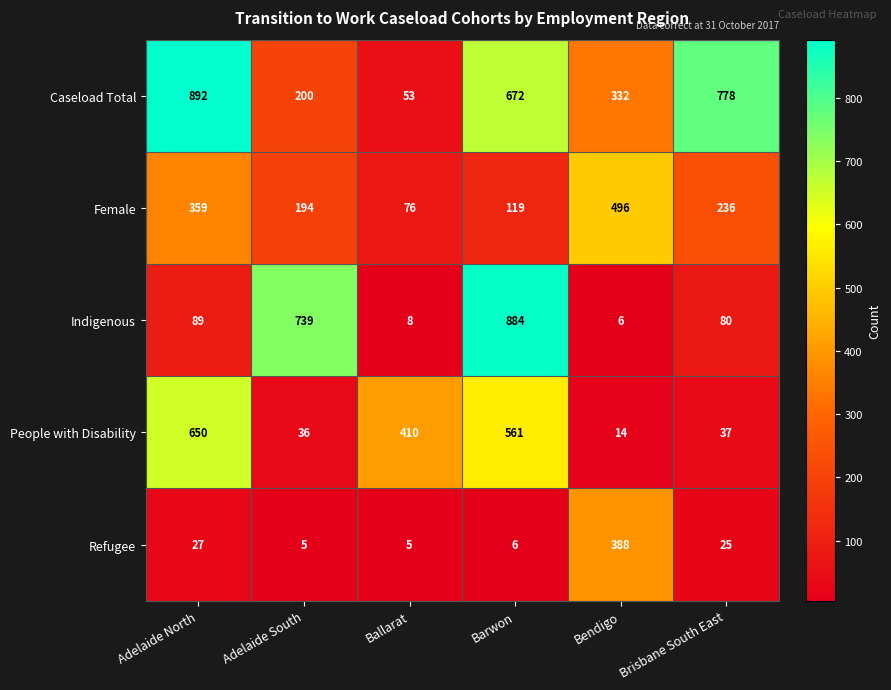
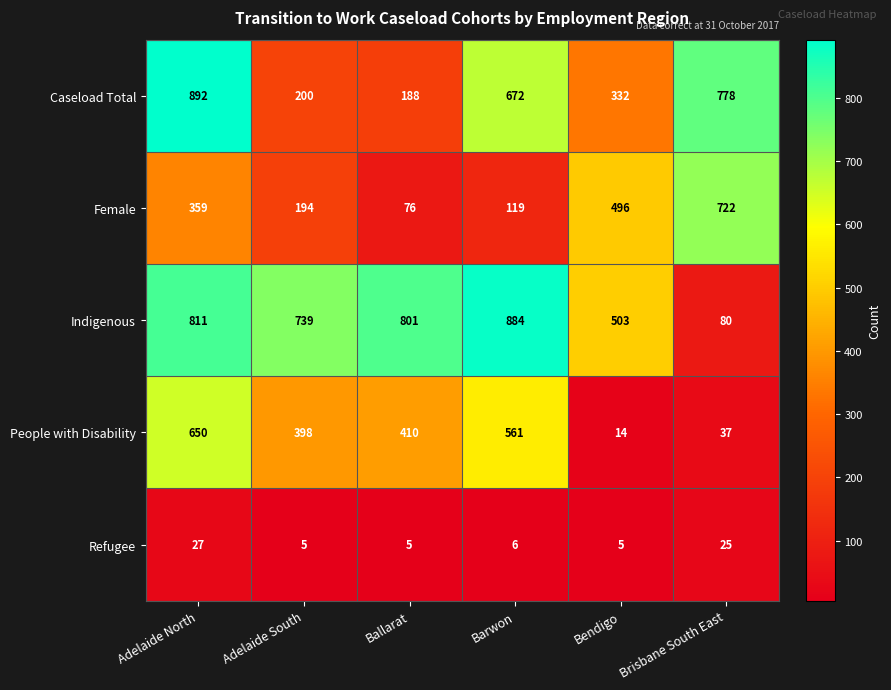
  {
    "Caseload Total": {
      "Adelaide North": 892,
      "Adelaide South": 200,
-     "Ballarat": 53,
+     "Ballarat": 188,
      "Barwon": 672,
      "Bendigo": 332,
      "Brisbane South East": 778
    },
    "Female": {
      "Adelaide North": 359,
      "Adelaide South": 194,
      "Ballarat": 76,
      "Barwon": 119,
      "Bendigo": 496,
-     "Brisbane South East": 236
+     "Brisbane South East": 722
    },
    "Indigenous": {
-     "Adelaide North": 89,
+     "Adelaide North": 811,
      "Adelaide South": 739,
-     "Ballarat": 8,
+     "Ballarat": 801,
      "Barwon": 884,
-     "Bendigo": 6,
+     "Bendigo": 503,
      "Brisbane South East": 80
    },
    "People with Disability": {
      "Adelaide North": 650,
-     "Adelaide South": 36,
+     "Adelaide South": 398,
      "Ballarat": 410,
      "Barwon": 561,
      "Bendigo": 14,
      "Brisbane South East": 37
    },
    "Refugee": {
      "Adelaide North": 27,
      "Adelaide South": 5,
      "Ballarat": 5,
      "Barwon": 6,
-     "Bendigo": 388,
+     "Bendigo": 5,
      "Brisbane South East": 25
    }
  }
